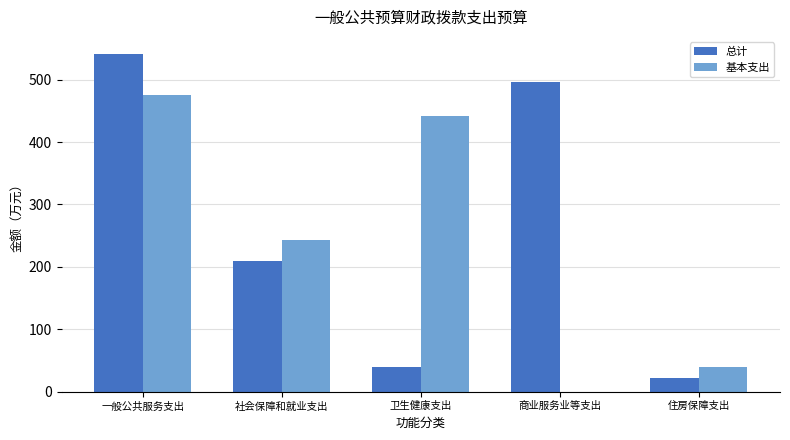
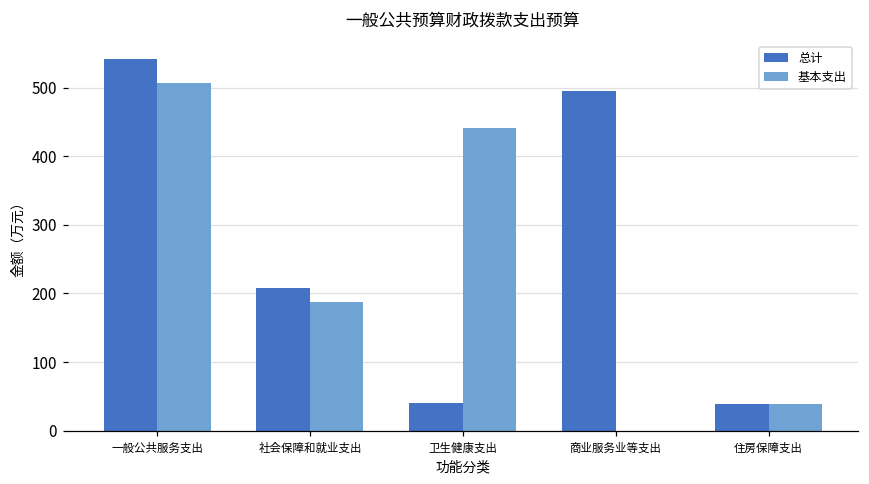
  {
    "总计": {
      "一般公共服务支出": 540,
      "社会保障和就业支出": 210,
      "卫生健康支出": 40,
      "商业服务业等支出": 500,
-     "住房保障支出": 20
+     "住房保障支出": 40
    },
    "基本支出": {
-     "一般公共服务支出": 480,
-     "社会保障和就业支出": 240,
+     "一般公共服务支出": 510,
+     "社会保障和就业支出": 190,
      "卫生健康支出": 440,
      "商业服务业等支出": 0,
      "住房保障支出": 40
    }
  }
